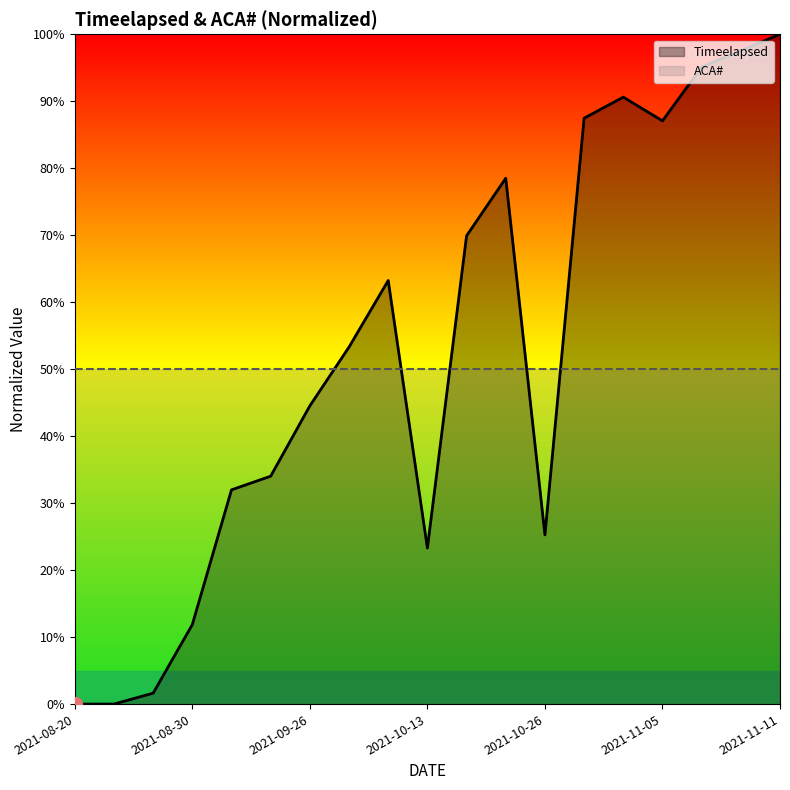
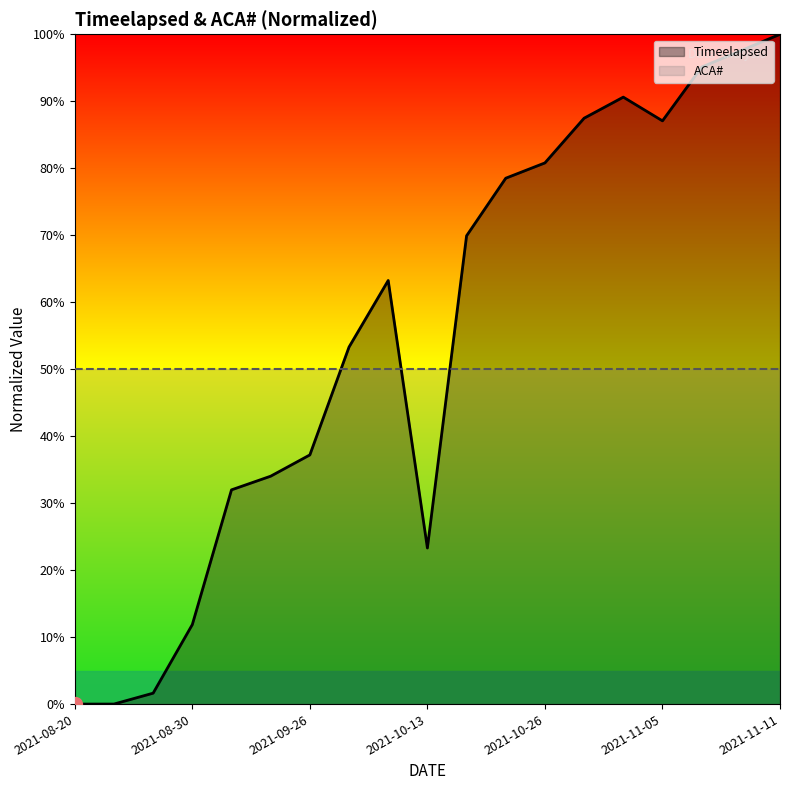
  {
    "Timeelapsed": {
      "2021-08-30": "12%",
-     "2021-09-26": "45%",
+     "2021-09-26": "37%",
      "2021-10-13": "23%",
-     "2021-10-26": "25%",
+     "2021-10-26": "81%",
      "2021-11-05": "87%",
      "2021-11-11": "100%"
    },
    "ACA#": {
      "2021-08-30": "50%",
      "2021-09-26": "50%",
      "2021-10-13": "50%",
      "2021-10-26": "50%",
      "2021-11-05": "50%",
      "2021-11-11": "50%"
    }
  }
